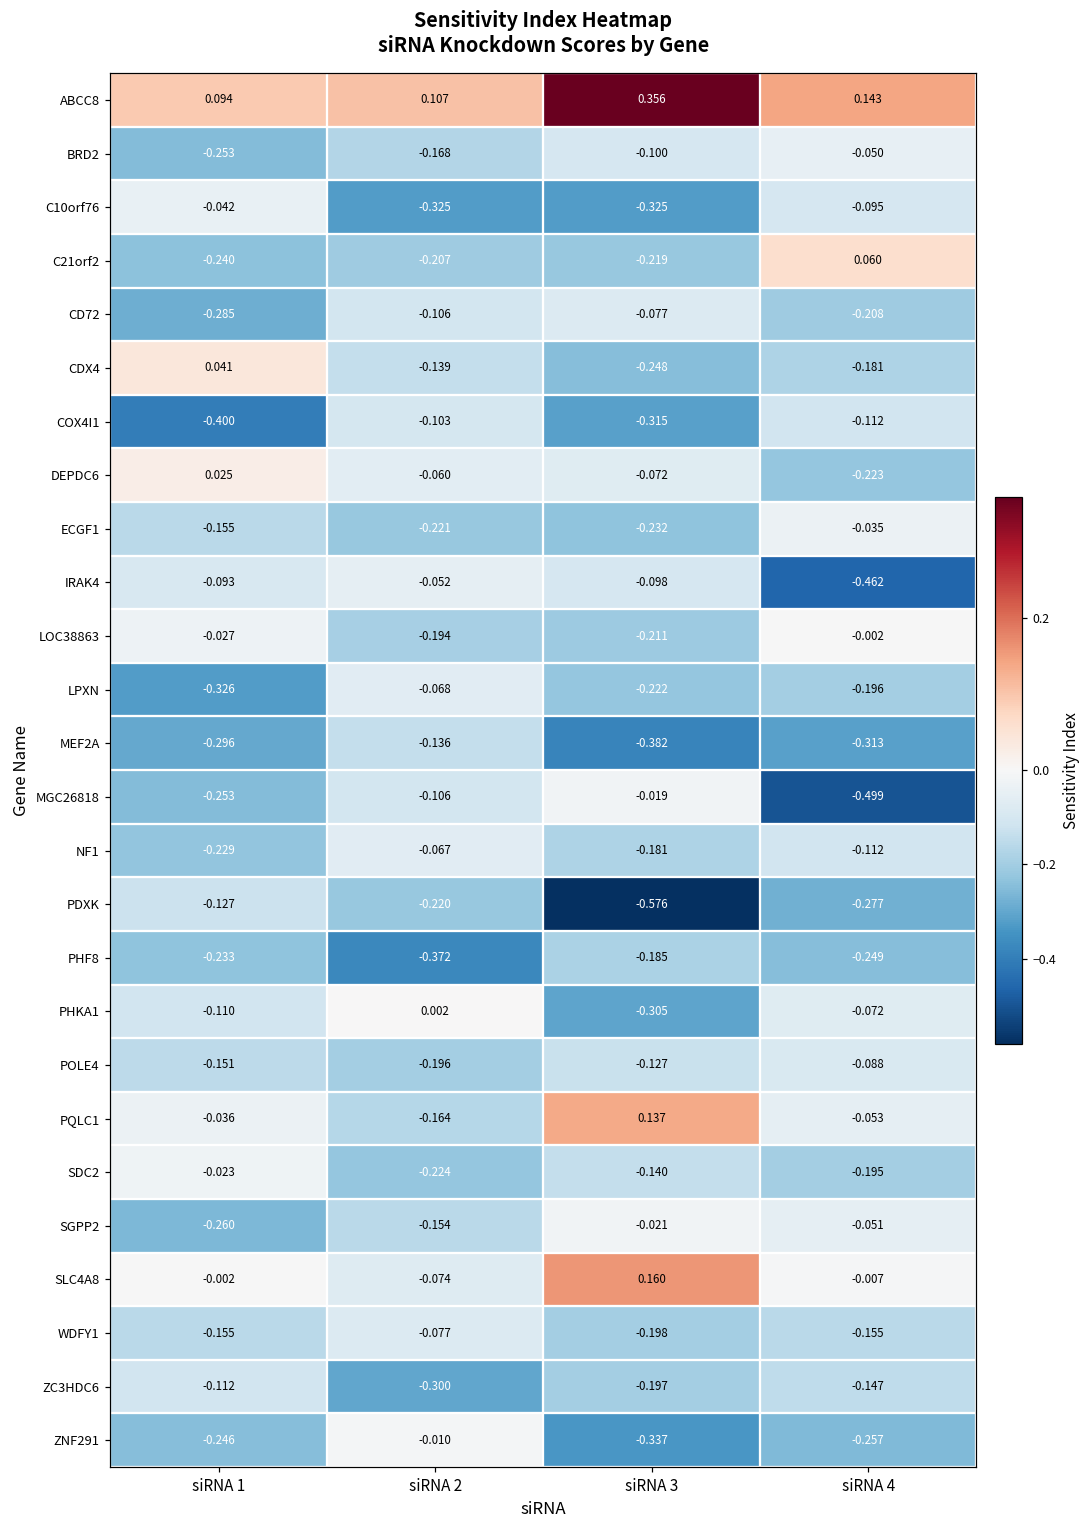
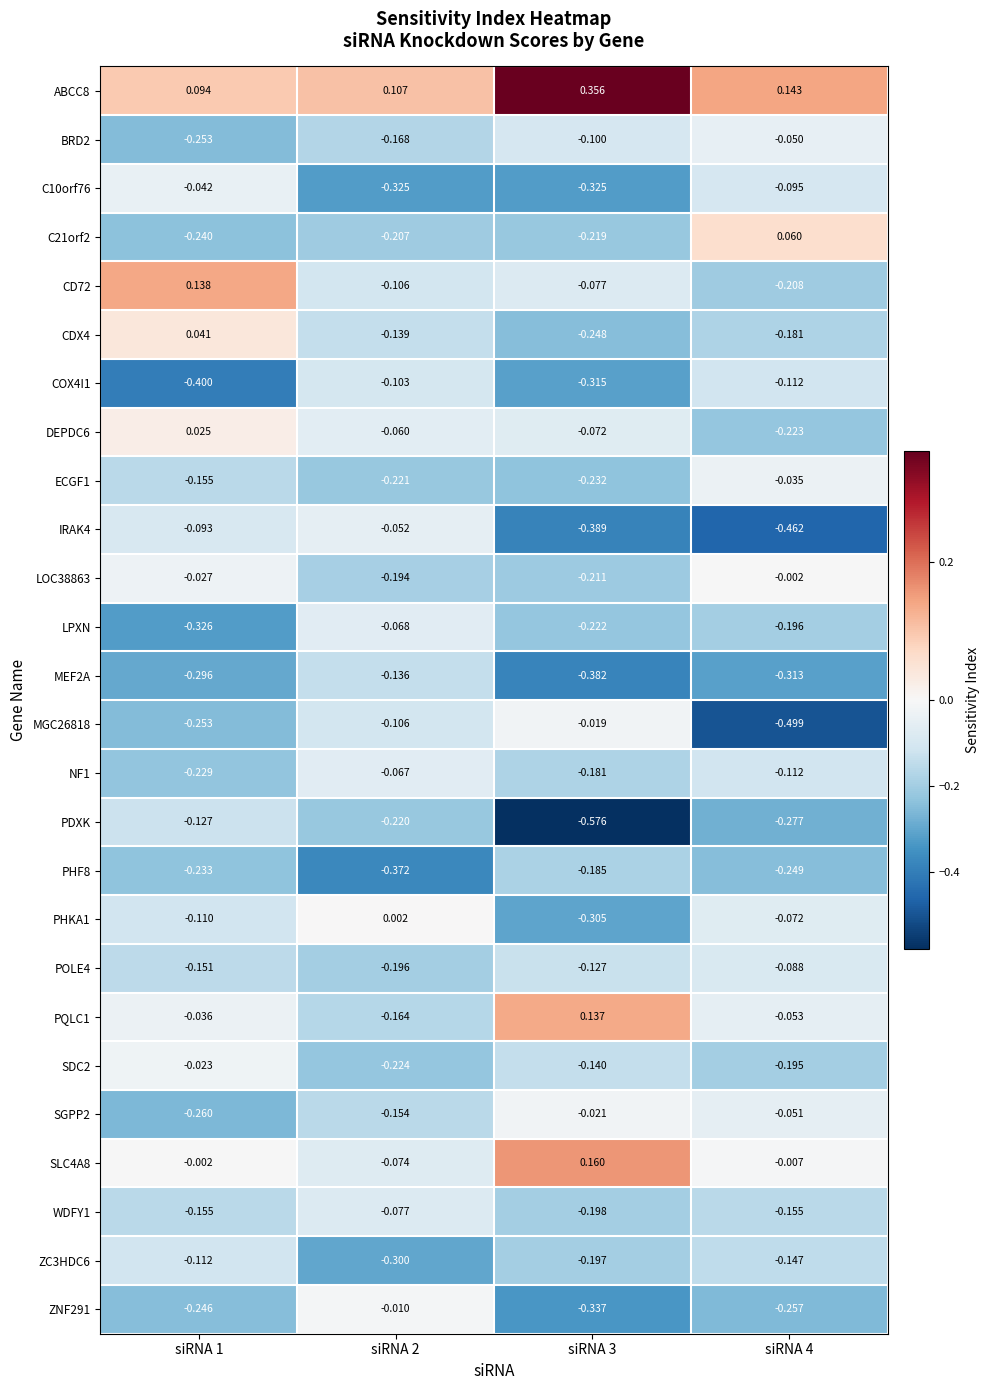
  {
    "ABCC8": {
      "siRNA 1": 0.094,
      "siRNA 2": 0.107,
      "siRNA 3": 0.356,
      "siRNA 4": 0.143
    },
    "BRD2": {
      "siRNA 1": -0.253,
      "siRNA 2": -0.168,
      "siRNA 3": -0.100,
      "siRNA 4": -0.050
    },
    "C10orf76": {
      "siRNA 1": -0.042,
      "siRNA 2": -0.325,
      "siRNA 3": -0.325,
      "siRNA 4": -0.095
    },
    "C21orf2": {
      "siRNA 1": -0.240,
      "siRNA 2": -0.207,
      "siRNA 3": -0.219,
      "siRNA 4": 0.060
    },
    "CD72": {
-     "siRNA 1": -0.285,
+     "siRNA 1": 0.138,
      "siRNA 2": -0.106,
      "siRNA 3": -0.077,
      "siRNA 4": -0.208
    },
    "CDX4": {
      "siRNA 1": 0.041,
      "siRNA 2": -0.139,
      "siRNA 3": -0.248,
      "siRNA 4": -0.181
    },
    "COX4I1": {
      "siRNA 1": -0.400,
      "siRNA 2": -0.103,
      "siRNA 3": -0.315,
      "siRNA 4": -0.112
    },
    "DEPDC6": {
      "siRNA 1": 0.025,
      "siRNA 2": -0.060,
      "siRNA 3": -0.072,
      "siRNA 4": -0.223
    },
    "ECGF1": {
      "siRNA 1": -0.155,
      "siRNA 2": -0.221,
      "siRNA 3": -0.232,
      "siRNA 4": -0.035
    },
    "IRAK4": {
      "siRNA 1": -0.093,
      "siRNA 2": -0.052,
-     "siRNA 3": -0.098,
+     "siRNA 3": -0.389,
      "siRNA 4": -0.462
    },
    "LOC38863": {
      "siRNA 1": -0.027,
      "siRNA 2": -0.194,
      "siRNA 3": -0.211,
      "siRNA 4": -0.002
    },
    "LPXN": {
      "siRNA 1": -0.326,
      "siRNA 2": -0.068,
      "siRNA 3": -0.222,
      "siRNA 4": -0.196
    },
    "MEF2A": {
      "siRNA 1": -0.296,
      "siRNA 2": -0.136,
      "siRNA 3": -0.382,
      "siRNA 4": -0.313
    },
    "MGC26818": {
      "siRNA 1": -0.253,
      "siRNA 2": -0.106,
      "siRNA 3": -0.019,
      "siRNA 4": -0.499
    },
    "NF1": {
      "siRNA 1": -0.229,
      "siRNA 2": -0.067,
      "siRNA 3": -0.181,
      "siRNA 4": -0.112
    },
    "PDXK": {
      "siRNA 1": -0.127,
      "siRNA 2": -0.220,
      "siRNA 3": -0.576,
      "siRNA 4": -0.277
    },
    "PHF8": {
      "siRNA 1": -0.233,
      "siRNA 2": -0.372,
      "siRNA 3": -0.185,
      "siRNA 4": -0.249
    },
    "PHKA1": {
      "siRNA 1": -0.110,
      "siRNA 2": 0.002,
      "siRNA 3": -0.305,
      "siRNA 4": -0.072
    },
    "POLE4": {
      "siRNA 1": -0.151,
      "siRNA 2": -0.196,
      "siRNA 3": -0.127,
      "siRNA 4": -0.088
    },
    "PQLC1": {
      "siRNA 1": -0.036,
      "siRNA 2": -0.164,
      "siRNA 3": 0.137,
      "siRNA 4": -0.053
    },
    "SDC2": {
      "siRNA 1": -0.023,
      "siRNA 2": -0.224,
      "siRNA 3": -0.140,
      "siRNA 4": -0.195
    },
    "SGPP2": {
      "siRNA 1": -0.260,
      "siRNA 2": -0.154,
      "siRNA 3": -0.021,
      "siRNA 4": -0.051
    },
    "SLC4A8": {
      "siRNA 1": -0.002,
      "siRNA 2": -0.074,
      "siRNA 3": 0.160,
      "siRNA 4": -0.007
    },
    "WDFY1": {
      "siRNA 1": -0.155,
      "siRNA 2": -0.077,
      "siRNA 3": -0.198,
      "siRNA 4": -0.155
    },
    "ZC3HDC6": {
      "siRNA 1": -0.112,
      "siRNA 2": -0.300,
      "siRNA 3": -0.197,
      "siRNA 4": -0.147
    },
    "ZNF291": {
      "siRNA 1": -0.246,
      "siRNA 2": -0.010,
      "siRNA 3": -0.337,
      "siRNA 4": -0.257
    }
  }
